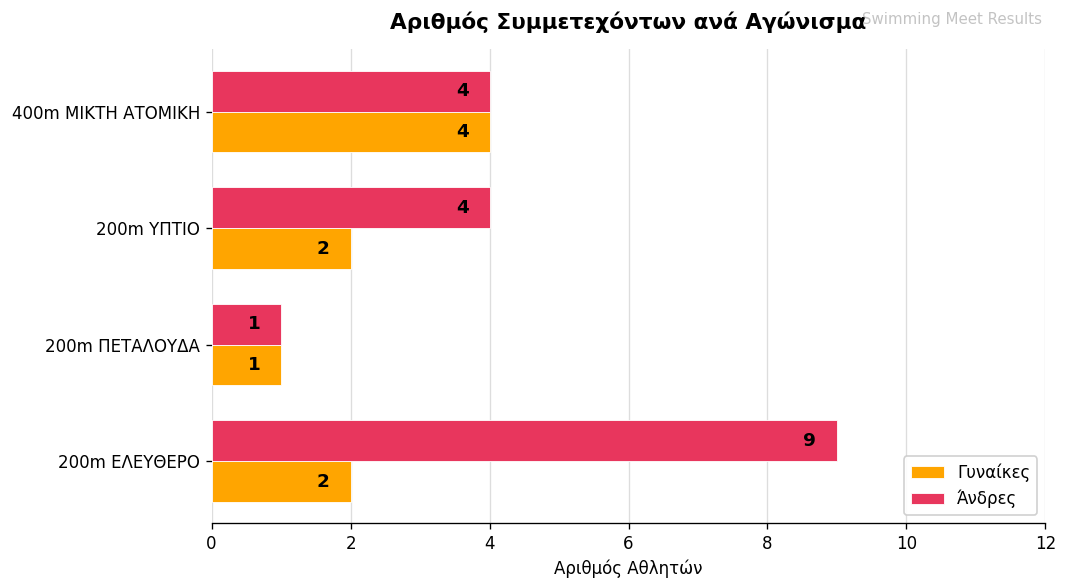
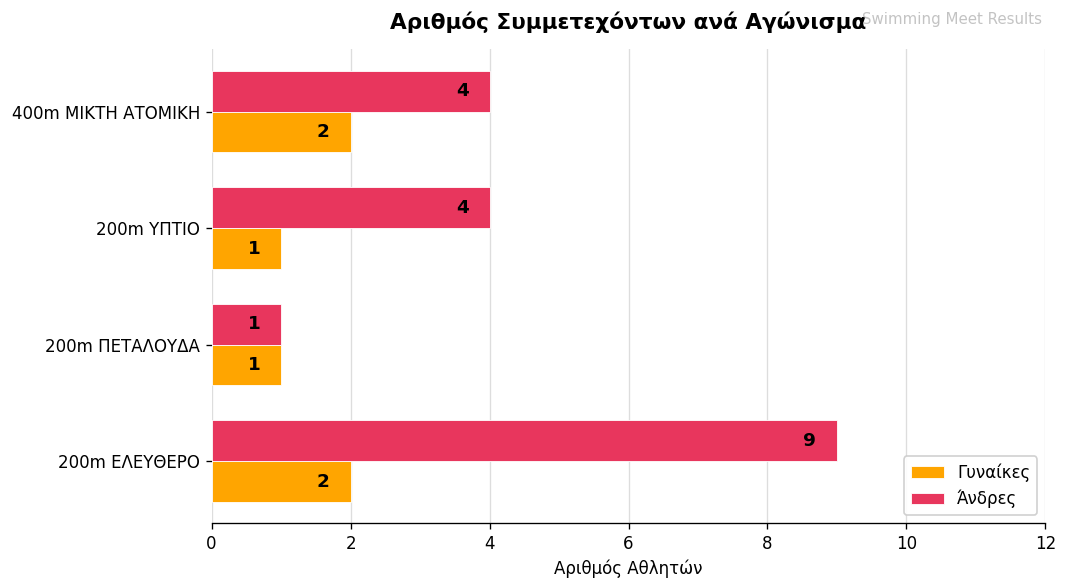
  {
    "Γυναίκες": {
-     "400m ΜΙΚΤΗ ΑΤΟΜΙΚΗ": 4,
-     "200m ΥΠΤΙΟ": 2,
+     "400m ΜΙΚΤΗ ΑΤΟΜΙΚΗ": 2,
+     "200m ΥΠΤΙΟ": 1,
      "200m ΠΕΤΑΛΟΥΔΑ": 1,
      "200m ΕΛΕΥΘΕΡΟ": 2
    },
    "Άνδρες": {
      "400m ΜΙΚΤΗ ΑΤΟΜΙΚΗ": 4,
      "200m ΥΠΤΙΟ": 4,
      "200m ΠΕΤΑΛΟΥΔΑ": 1,
      "200m ΕΛΕΥΘΕΡΟ": 9
    }
  }
